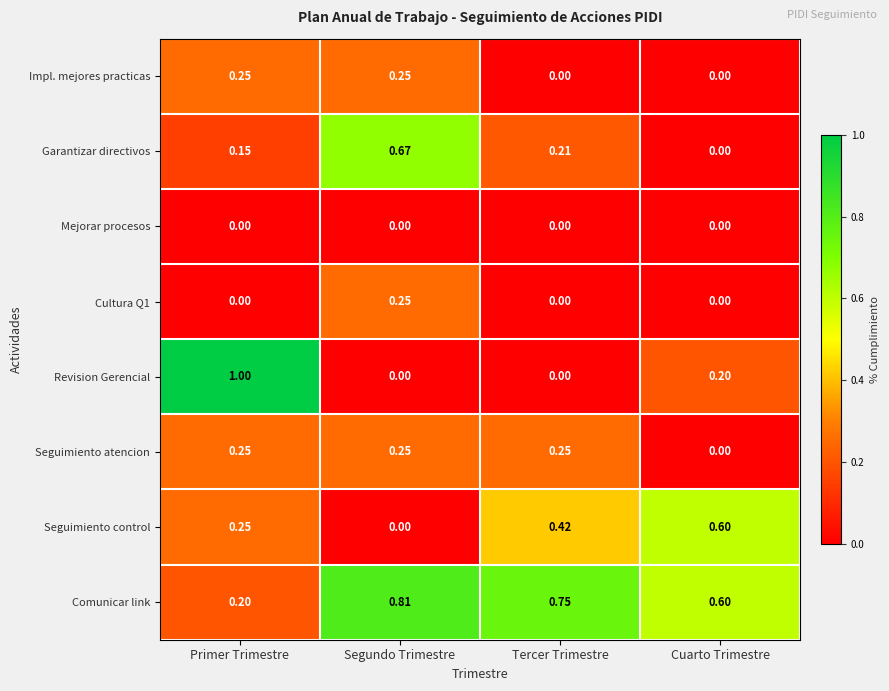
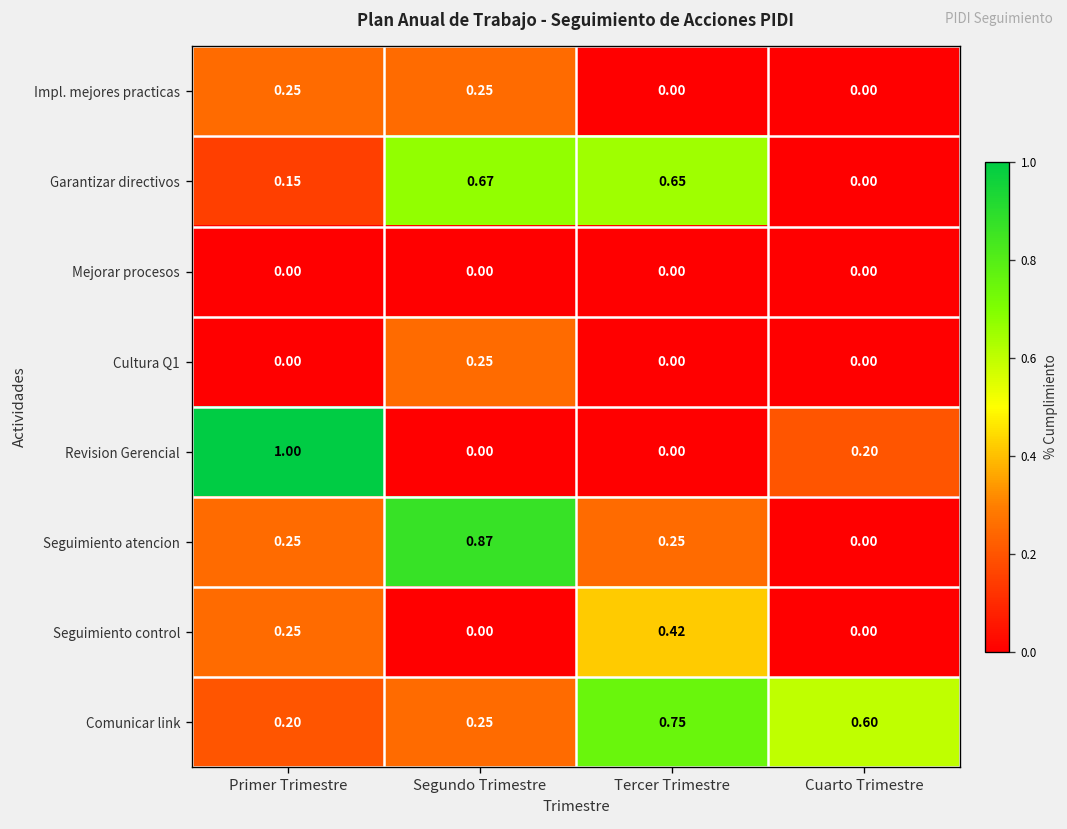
  {
    "Impl. mejores practicas": {
      "Primer Trimestre": 0.25,
      "Segundo Trimestre": 0.25,
      "Tercer Trimestre": 0.00,
      "Cuarto Trimestre": 0.00
    },
    "Garantizar directivos": {
      "Primer Trimestre": 0.15,
      "Segundo Trimestre": 0.67,
-     "Tercer Trimestre": 0.21,
+     "Tercer Trimestre": 0.65,
      "Cuarto Trimestre": 0.00
    },
    "Mejorar procesos": {
      "Primer Trimestre": 0.00,
      "Segundo Trimestre": 0.00,
      "Tercer Trimestre": 0.00,
      "Cuarto Trimestre": 0.00
    },
    "Cultura Q1": {
      "Primer Trimestre": 0.00,
      "Segundo Trimestre": 0.25,
      "Tercer Trimestre": 0.00,
      "Cuarto Trimestre": 0.00
    },
    "Revision Gerencial": {
      "Primer Trimestre": 1.00,
      "Segundo Trimestre": 0.00,
      "Tercer Trimestre": 0.00,
      "Cuarto Trimestre": 0.20
    },
    "Seguimiento atencion": {
      "Primer Trimestre": 0.25,
-     "Segundo Trimestre": 0.25,
+     "Segundo Trimestre": 0.87,
      "Tercer Trimestre": 0.25,
      "Cuarto Trimestre": 0.00
    },
    "Seguimiento control": {
      "Primer Trimestre": 0.25,
      "Segundo Trimestre": 0.00,
      "Tercer Trimestre": 0.42,
-     "Cuarto Trimestre": 0.60
+     "Cuarto Trimestre": 0.00
    },
    "Comunicar link": {
      "Primer Trimestre": 0.20,
-     "Segundo Trimestre": 0.81,
+     "Segundo Trimestre": 0.25,
      "Tercer Trimestre": 0.75,
      "Cuarto Trimestre": 0.60
    }
  }
